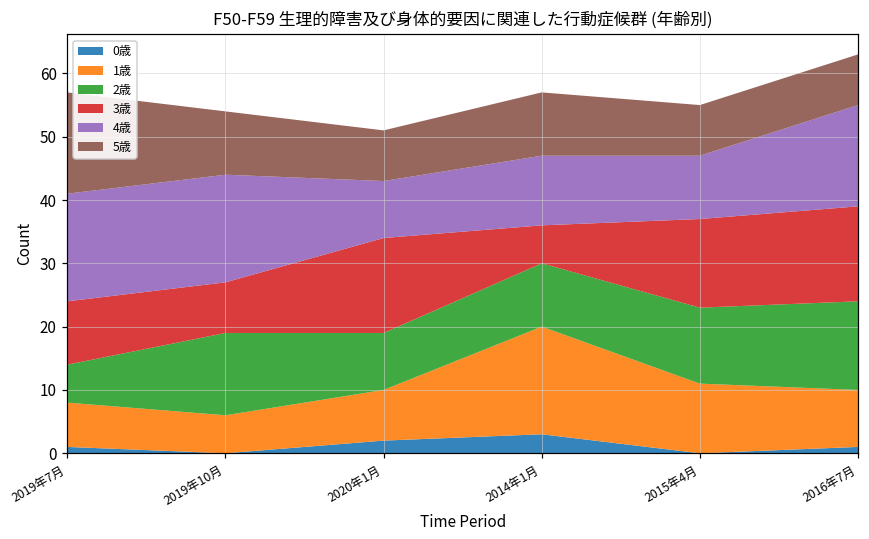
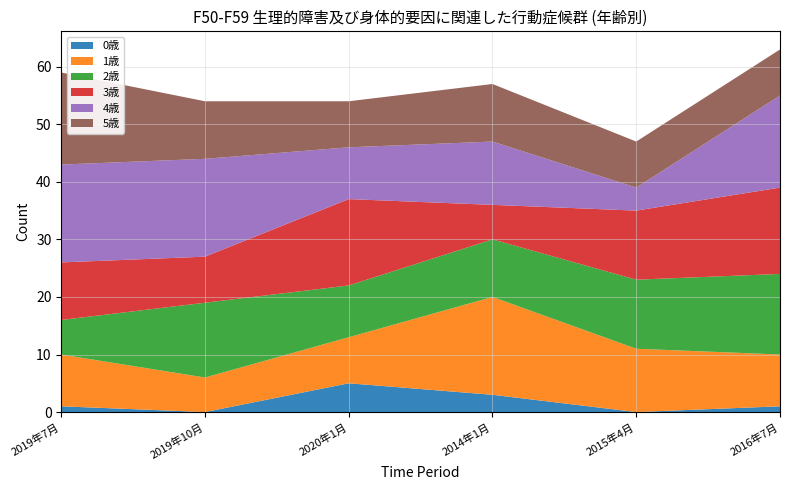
  {
    "0歳": {
      "2019年7月": 1,
      "2019年10月": 0,
-     "2020年1月": 2,
+     "2020年1月": 5,
      "2014年1月": 3,
      "2015年4月": 0,
      "2016年7月": 1
    },
    "1歳": {
-     "2019年7月": 7,
+     "2019年7月": 9,
      "2019年10月": 6,
      "2020年1月": 8,
      "2014年1月": 17,
      "2015年4月": 11,
      "2016年7月": 9
    },
    "2歳": {
      "2019年7月": 6,
      "2019年10月": 13,
      "2020年1月": 9,
      "2014年1月": 10,
      "2015年4月": 12,
      "2016年7月": 14
    },
    "3歳": {
      "2019年7月": 10,
      "2019年10月": 8,
      "2020年1月": 15,
      "2014年1月": 6,
-     "2015年4月": 14,
+     "2015年4月": 12,
      "2016年7月": 15
    },
    "4歳": {
      "2019年7月": 17,
      "2019年10月": 17,
      "2020年1月": 9,
      "2014年1月": 11,
-     "2015年4月": 10,
+     "2015年4月": 4,
      "2016年7月": 16
    },
    "5歳": {
      "2019年7月": 16,
      "2019年10月": 10,
      "2020年1月": 8,
      "2014年1月": 10,
      "2015年4月": 8,
      "2016年7月": 8
    }
  }
